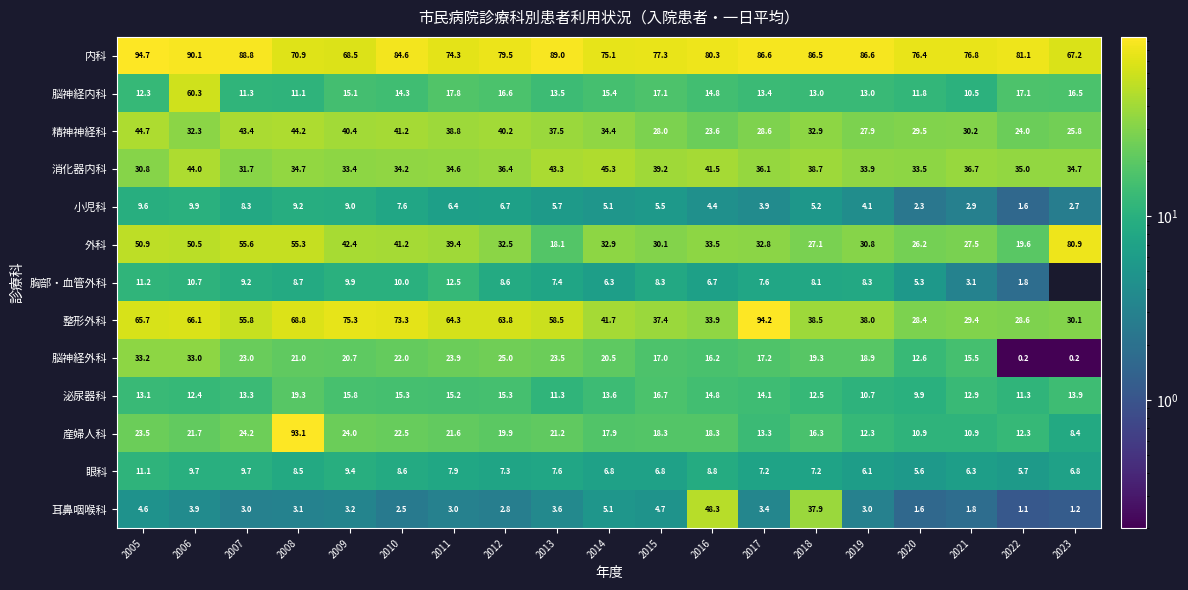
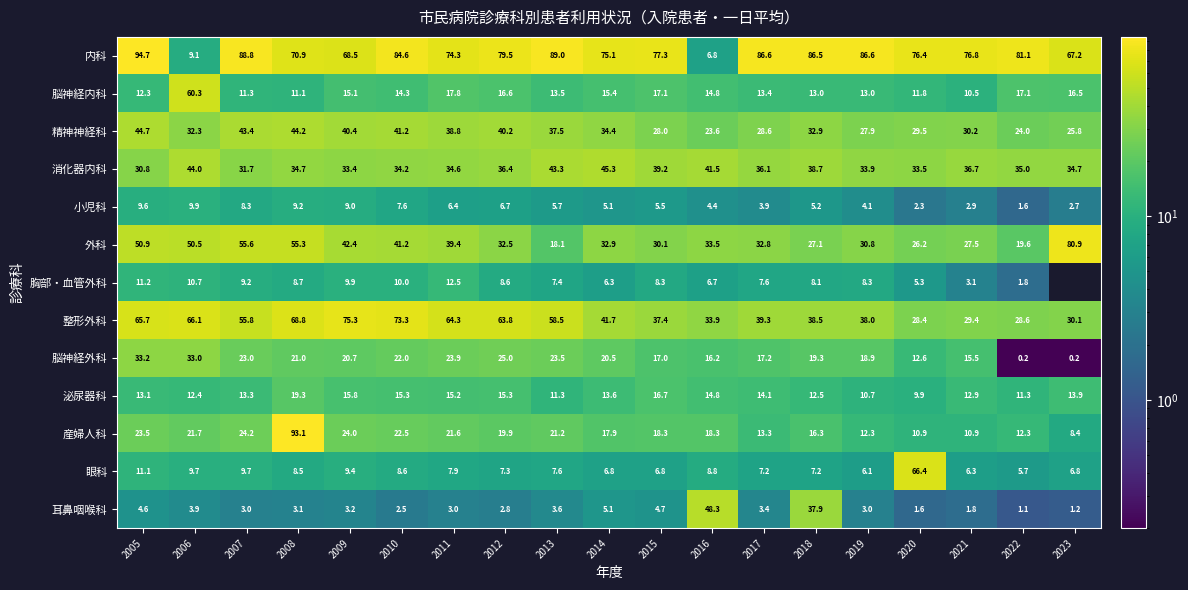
  {
    "内科": {
      "2005": 94.7,
-     "2006": 90.1,
+     "2006": 9.1,
      "2007": 88.8,
      "2008": 70.9,
      "2009": 68.5,
      "2010": 84.6,
      "2011": 74.3,
      "2012": 79.5,
      "2013": 89.0,
      "2014": 75.1,
      "2015": 77.3,
-     "2016": 80.3,
+     "2016": 6.8,
      "2017": 86.6,
      "2018": 86.5,
      "2019": 86.6,
      "2020": 76.4,
      "2021": 76.8,
      "2022": 81.1,
      "2023": 67.2
    },
    "整形外科": {
      "2005": 65.7,
      "2006": 66.1,
      "2007": 55.8,
      "2008": 68.8,
      "2009": 75.3,
      "2010": 73.3,
      "2011": 64.3,
      "2012": 63.8,
      "2013": 58.5,
      "2014": 41.7,
      "2015": 37.4,
      "2016": 33.9,
-     "2017": 94.2,
+     "2017": 39.3,
      "2018": 38.5,
      "2019": 38.0,
      "2020": 28.4,
      "2021": 29.4,
      "2022": 28.6,
      "2023": 30.1
    },
    "眼科": {
      "2005": 11.1,
      "2006": 9.7,
      "2007": 9.7,
      "2008": 8.5,
      "2009": 9.4,
      "2010": 8.6,
      "2011": 7.9,
      "2012": 7.3,
      "2013": 7.6,
      "2014": 6.8,
      "2015": 6.8,
      "2016": 8.8,
      "2017": 7.2,
      "2018": 7.2,
      "2019": 6.1,
-     "2020": 5.6,
+     "2020": 66.4,
      "2021": 6.3,
      "2022": 5.7,
      "2023": 6.8
    }
  }
